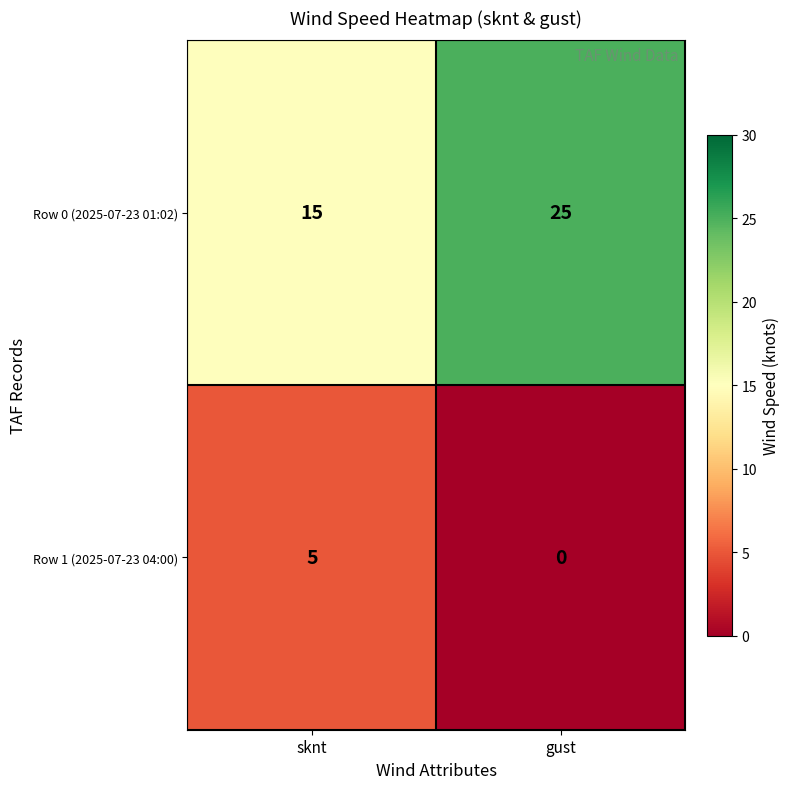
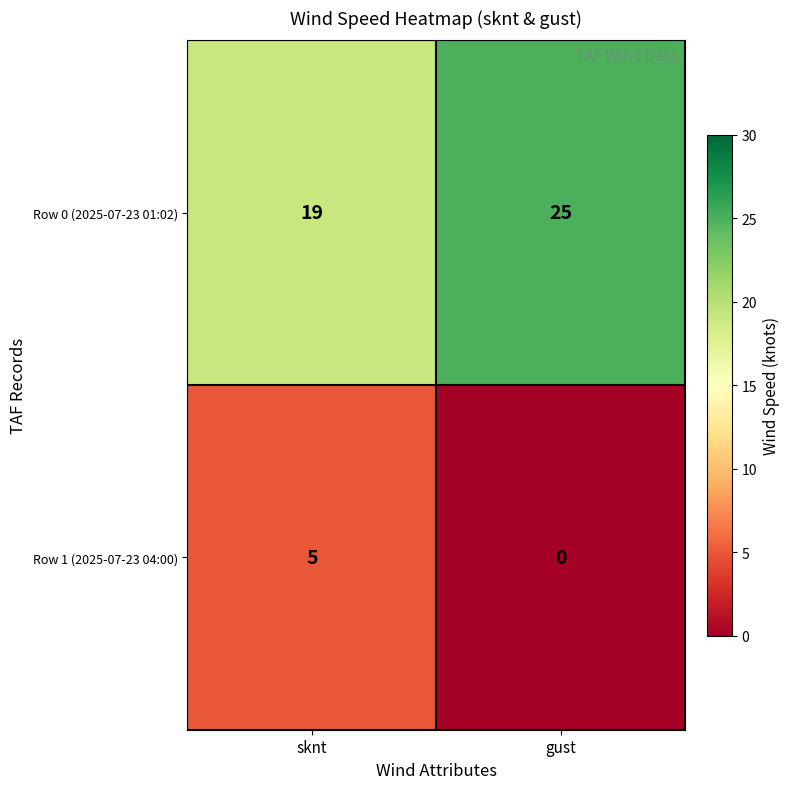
  {
    "Row 0 (2025-07-23 01:02)": {
-     "sknt": 15,
+     "sknt": 19,
      "gust": 25
    },
    "Row 1 (2025-07-23 04:00)": {
      "sknt": 5,
      "gust": 0
    }
  }
